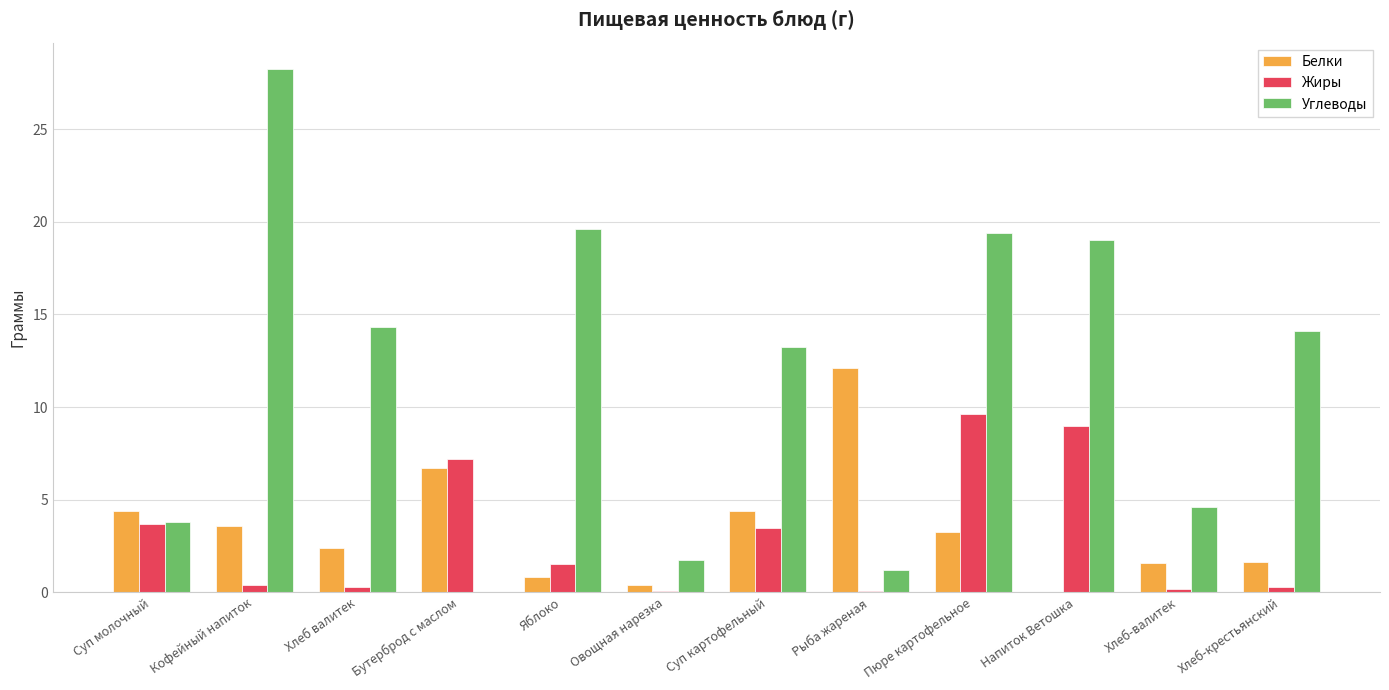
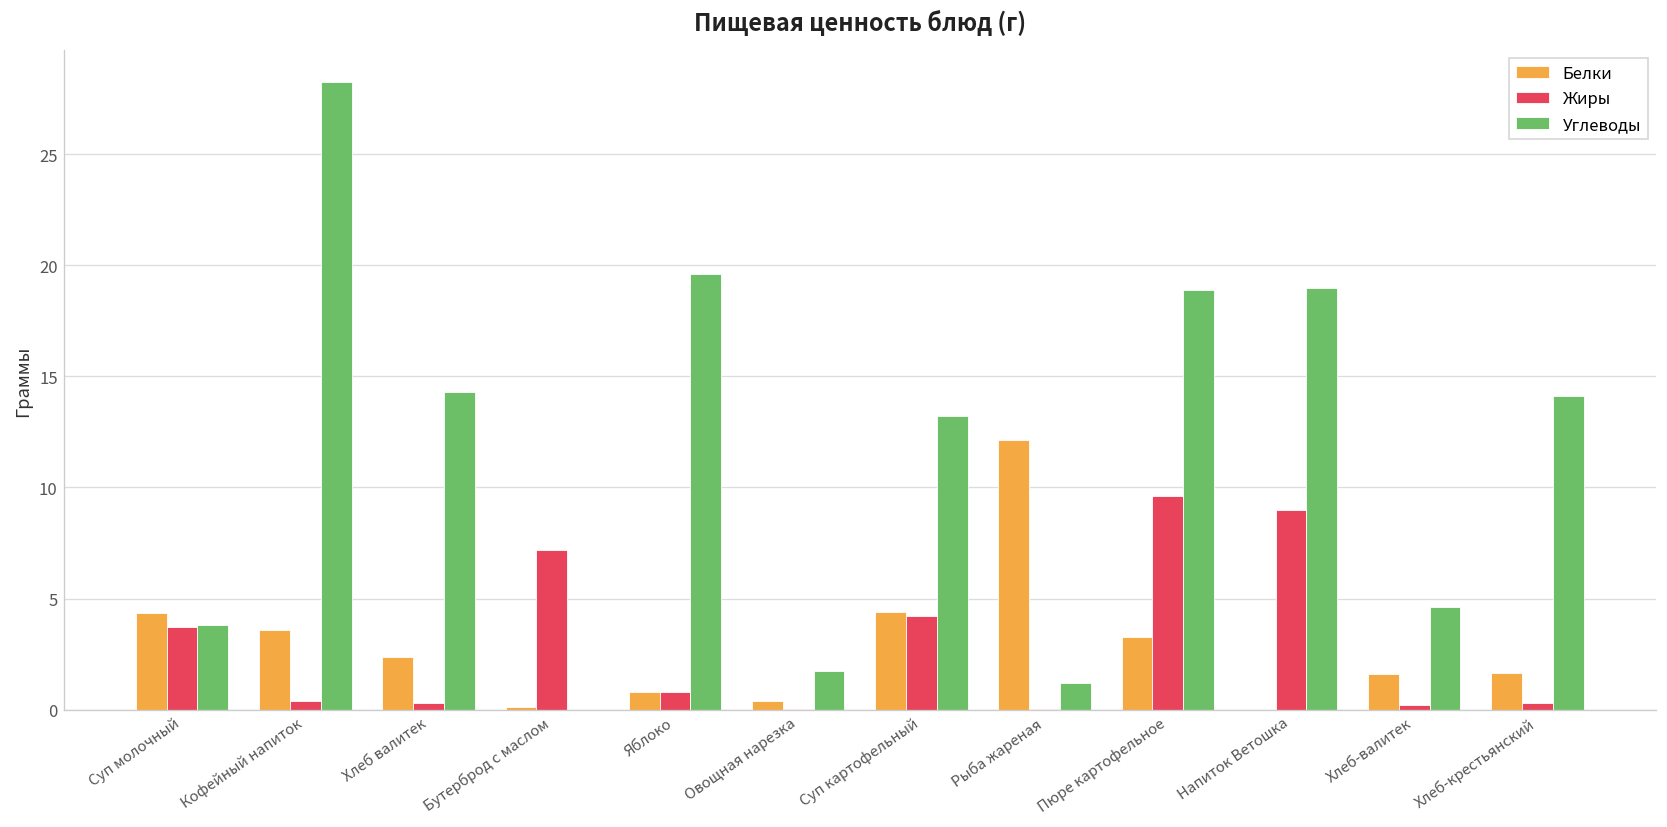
  {
    "Белки": {
      "Суп молочный": 4.4,
      "Кофейный напиток": 3.6,
      "Хлеб валитек": 2.4,
-     "Бутерброд с маслом": 6.7,
+     "Бутерброд с маслом": 0.1,
      "Яблоко": 0.8,
      "Овощная нарезка": 0.4,
      "Суп картофельный": 4.4,
      "Рыба жареная": 12.1,
      "Пюре картофельное": 3.3,
      "Напиток Ветошка": 0.0,
      "Хлеб-валитек": 1.6,
      "Хлеб-крестьянский": 1.6
    },
    "Жиры": {
      "Суп молочный": 3.7,
      "Кофейный напиток": 0.4,
      "Хлеб валитек": 0.3,
      "Бутерброд с маслом": 7.2,
-     "Яблоко": 1.5,
-     "Суп картофельный": 3.5,
+     "Яблоко": 0.8,
+     "Суп картофельный": 4.2,
      "Пюре картофельное": 9.6,
      "Напиток Ветошка": 9.0,
      "Хлеб-валитек": 0.2,
      "Хлеб-крестьянский": 0.3
    },
    "Углеводы": {
      "Суп молочный": 3.8,
      "Кофейный напиток": 28.3,
      "Хлеб валитек": 14.3,
      "Бутерброд с маслом": 0.0,
      "Яблоко": 19.6,
      "Овощная нарезка": 1.8,
      "Суп картофельный": 13.2,
      "Рыба жареная": 1.2,
-     "Пюре картофельное": 19.4,
+     "Пюре картофельное": 18.9,
      "Напиток Ветошка": 19.0,
      "Хлеб-валитек": 4.6,
      "Хлеб-крестьянский": 14.1
    }
  }
